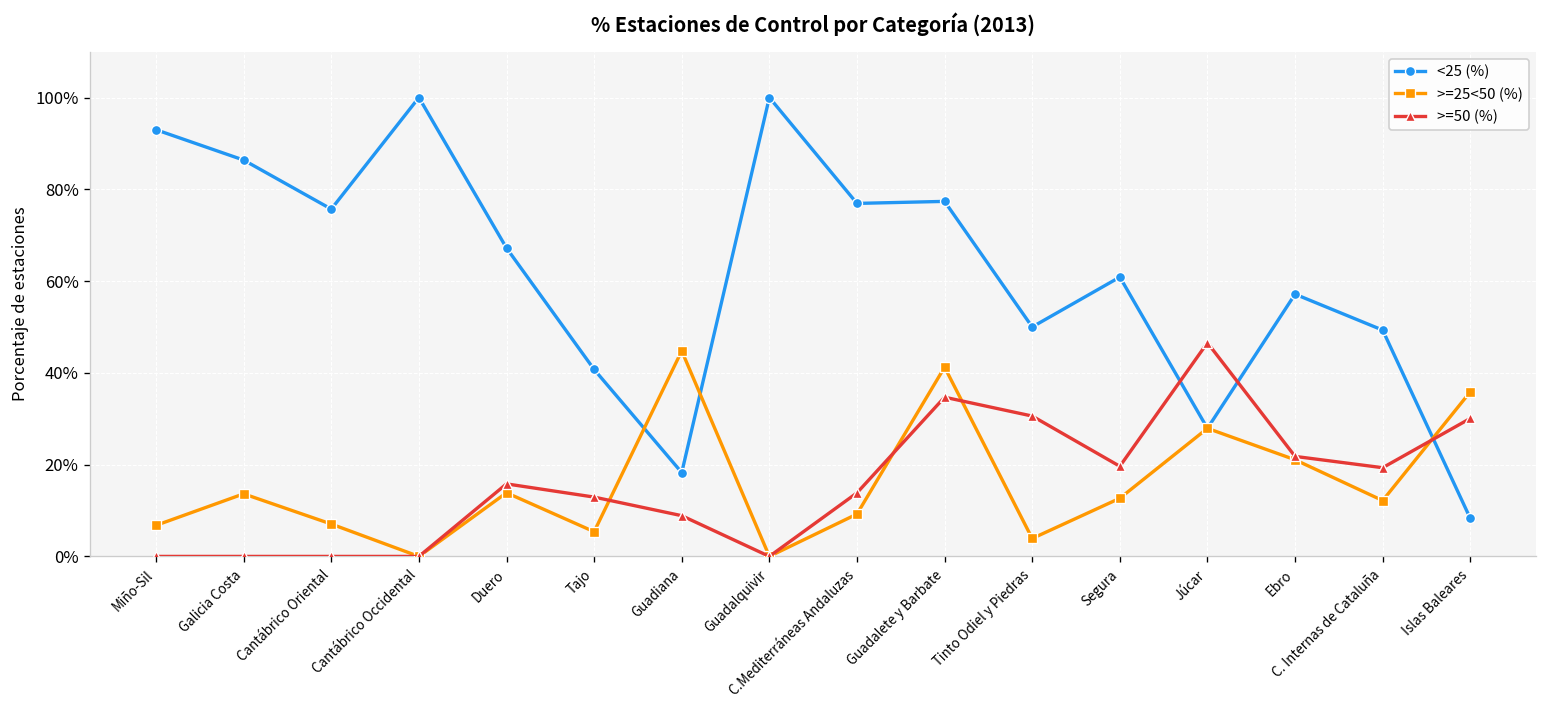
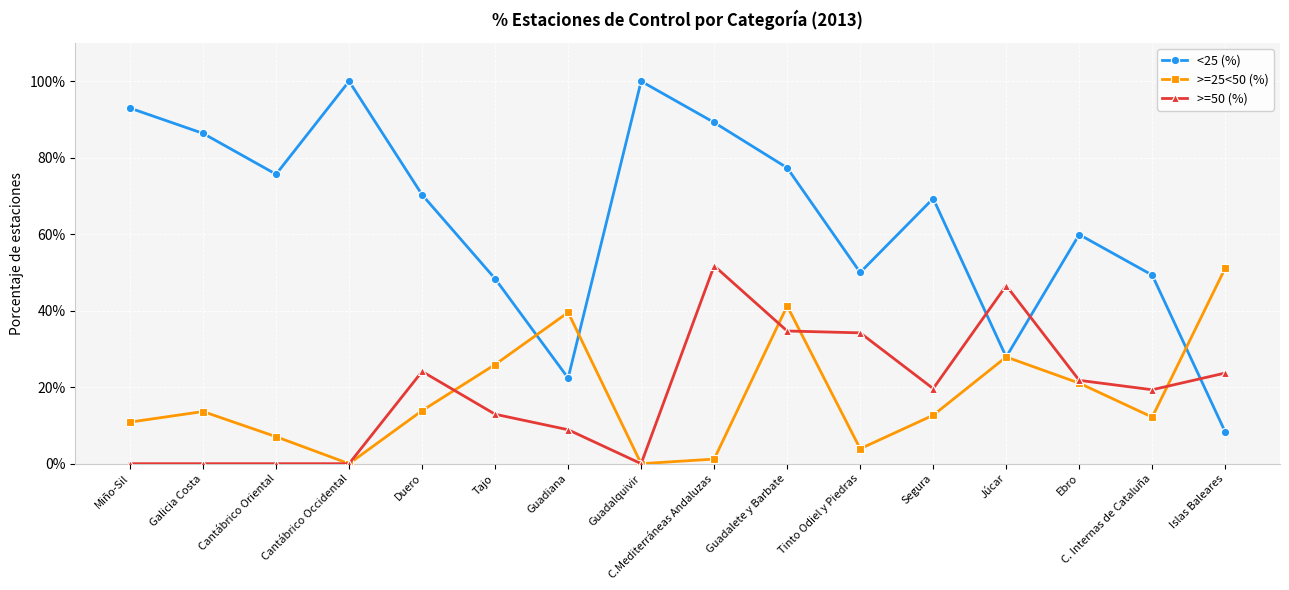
  {
    "<25 (%)": {
      "Miño-Sil": "93%",
      "Galicia Costa": "86%",
      "Cantábrico Oriental": "76%",
      "Cantábrico Occidental": "100%",
-     "Duero": "67%",
-     "Tajo": "41%",
-     "Guadiana": "18%",
+     "Duero": "70%",
+     "Tajo": "48%",
+     "Guadiana": "22%",
      "Guadalquivir": "100%",
-     "C.Mediterráneas Andaluzas": "77%",
+     "C.Mediterráneas Andaluzas": "89%",
      "Guadalete y Barbate": "77%",
      "Tinto Odiel y Piedras": "50%",
-     "Segura": "61%",
-     "Ebro": "57%",
+     "Segura": "69%",
+     "Ebro": "60%",
      "C. Internas de Cataluña": "49%",
      "Islas Baleares": "8%"
    },
    ">=25<50 (%)": {
-     "Miño-Sil": "7%",
+     "Miño-Sil": "11%",
      "Galicia Costa": "14%",
      "Cantábrico Oriental": "7%",
      "Duero": "14%",
-     "Tajo": "5%",
-     "Guadiana": "45%",
-     "C.Mediterráneas Andaluzas": "9%",
+     "Tajo": "26%",
+     "Guadiana": "40%",
+     "C.Mediterráneas Andaluzas": "1%",
      "Guadalete y Barbate": "41%",
      "Tinto Odiel y Piedras": "4%",
      "Segura": "13%",
      "Ebro": "21%",
      "C. Internas de Cataluña": "12%",
-     "Islas Baleares": "36%"
+     "Islas Baleares": "51%"
    },
    ">=50 (%)": {
      "Miño-Sil": "0%",
      "Galicia Costa": "0%",
      "Cantábrico Oriental": "0%",
-     "Duero": "16%",
+     "Duero": "24%",
      "Tajo": "13%",
      "Guadiana": "9%",
-     "C.Mediterráneas Andaluzas": "14%",
+     "C.Mediterráneas Andaluzas": "52%",
      "Guadalete y Barbate": "35%",
-     "Tinto Odiel y Piedras": "31%",
+     "Tinto Odiel y Piedras": "34%",
      "Segura": "20%",
      "Júcar": "47%",
      "Ebro": "22%",
      "C. Internas de Cataluña": "19%",
-     "Islas Baleares": "30%"
+     "Islas Baleares": "24%"
    }
  }
